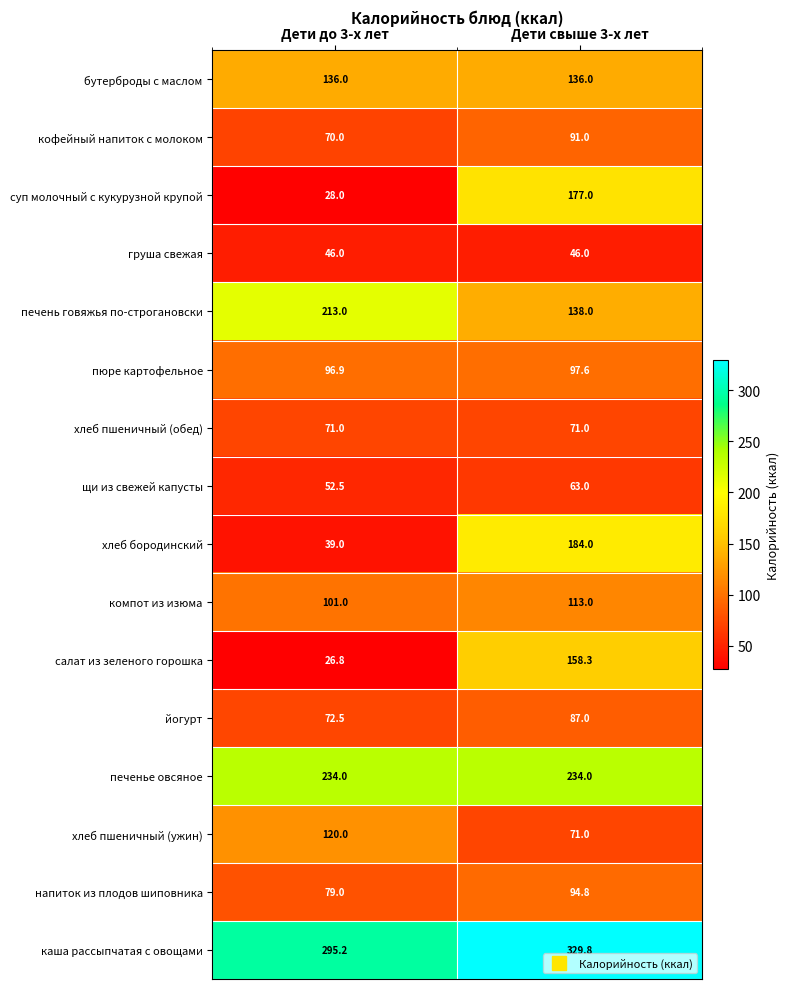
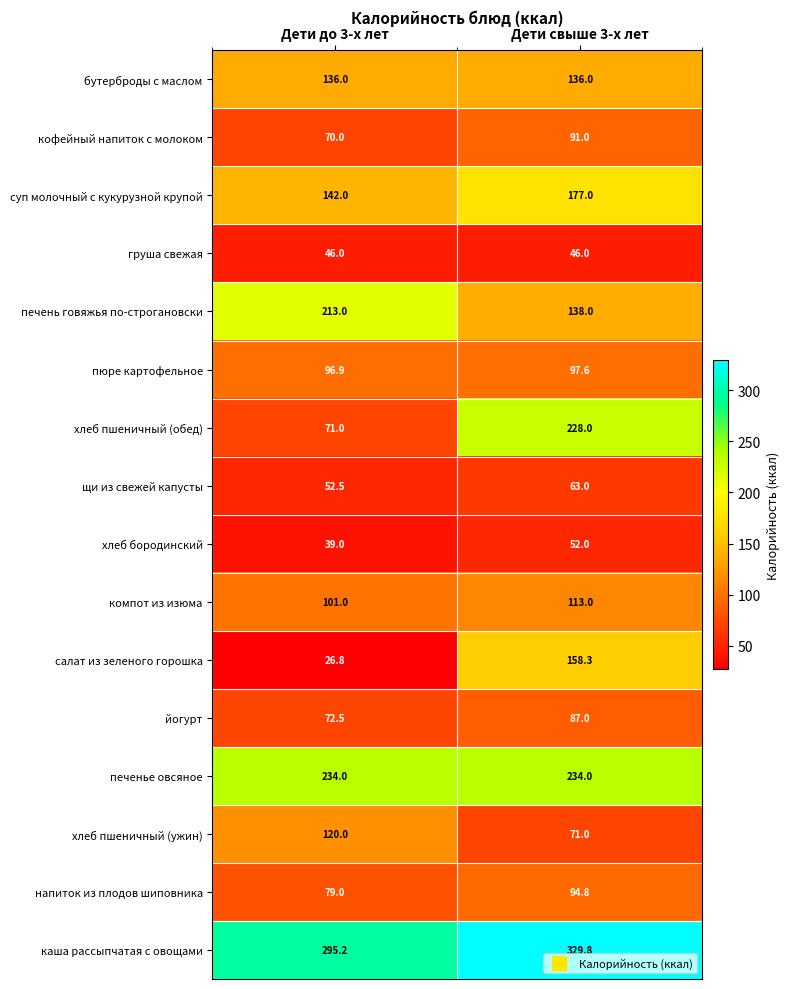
  {
    "бутерброды с маслом": {
      "Дети до 3-х лет": 136.0,
      "Дети свыше 3-х лет": 136.0
    },
    "кофейный напиток с молоком": {
      "Дети до 3-х лет": 70.0,
      "Дети свыше 3-х лет": 91.0
    },
    "суп молочный с кукурузной крупой": {
-     "Дети до 3-х лет": 28.0,
+     "Дети до 3-х лет": 142.0,
      "Дети свыше 3-х лет": 177.0
    },
    "груша свежая": {
      "Дети до 3-х лет": 46.0,
      "Дети свыше 3-х лет": 46.0
    },
    "печень говяжья по-строгановски": {
      "Дети до 3-х лет": 213.0,
      "Дети свыше 3-х лет": 138.0
    },
    "пюре картофельное": {
      "Дети до 3-х лет": 96.9,
      "Дети свыше 3-х лет": 97.6
    },
    "хлеб пшеничный (обед)": {
      "Дети до 3-х лет": 71.0,
-     "Дети свыше 3-х лет": 71.0
+     "Дети свыше 3-х лет": 228.0
    },
    "щи из свежей капусты": {
      "Дети до 3-х лет": 52.5,
      "Дети свыше 3-х лет": 63.0
    },
    "хлеб бородинский": {
      "Дети до 3-х лет": 39.0,
-     "Дети свыше 3-х лет": 184.0
+     "Дети свыше 3-х лет": 52.0
    },
    "компот из изюма": {
      "Дети до 3-х лет": 101.0,
      "Дети свыше 3-х лет": 113.0
    },
    "салат из зеленого горошка": {
      "Дети до 3-х лет": 26.8,
      "Дети свыше 3-х лет": 158.3
    },
    "йогурт": {
      "Дети до 3-х лет": 72.5,
      "Дети свыше 3-х лет": 87.0
    },
    "печенье овсяное": {
      "Дети до 3-х лет": 234.0,
      "Дети свыше 3-х лет": 234.0
    },
    "хлеб пшеничный (ужин)": {
      "Дети до 3-х лет": 120.0,
      "Дети свыше 3-х лет": 71.0
    },
    "напиток из плодов шиповника": {
      "Дети до 3-х лет": 79.0,
      "Дети свыше 3-х лет": 94.8
    },
    "каша рассыпчатая с овощами": {
      "Дети до 3-х лет": 295.2
    }
  }
